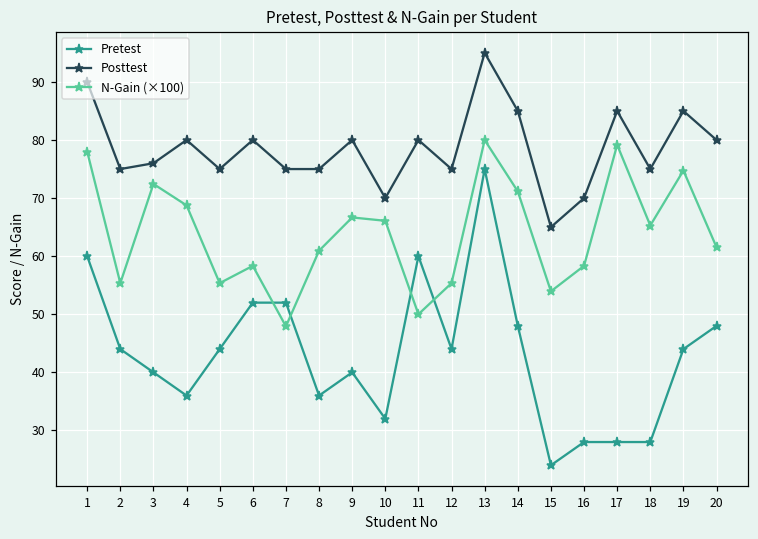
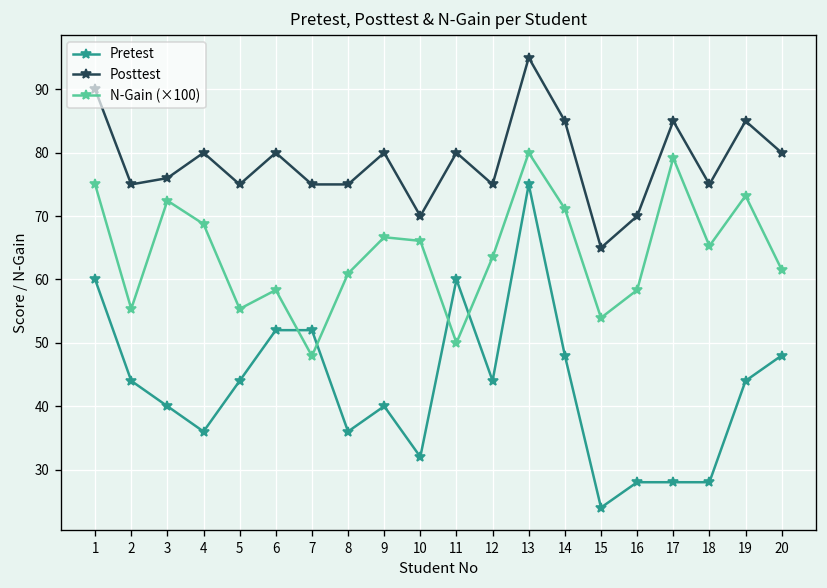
  {
    "Pretest": {
      "1": 60,
      "2": 44,
      "3": 40,
      "4": 36,
      "5": 44,
      "6": 52,
      "7": 52,
      "8": 36,
      "9": 40,
      "10": 32,
      "11": 60,
      "12": 44,
      "13": 75,
      "14": 48,
      "15": 24,
      "16": 28,
      "17": 28,
      "18": 28,
      "19": 44,
      "20": 48
    },
    "Posttest": {
      "2": 75,
      "3": 76,
      "4": 80,
      "5": 75,
      "6": 80,
      "7": 75,
      "8": 75,
      "9": 80,
      "10": 70,
      "11": 80,
      "12": 75,
      "13": 95,
      "14": 85,
      "15": 65,
      "16": 70,
      "17": 85,
      "18": 75,
      "19": 85,
      "20": 80
    },
    "N-Gain (×100)": {
-     "1": 78,
+     "1": 75,
      "2": 55,
      "3": 72,
      "4": 69,
      "5": 55,
      "6": 58,
      "7": 48,
      "8": 61,
      "9": 67,
      "10": 66,
      "11": 50,
-     "12": 55,
+     "12": 64,
      "13": 80,
      "14": 71,
      "15": 54,
      "16": 58,
      "17": 79,
      "18": 65,
-     "19": 75,
+     "19": 73,
      "20": 62
    }
  }
